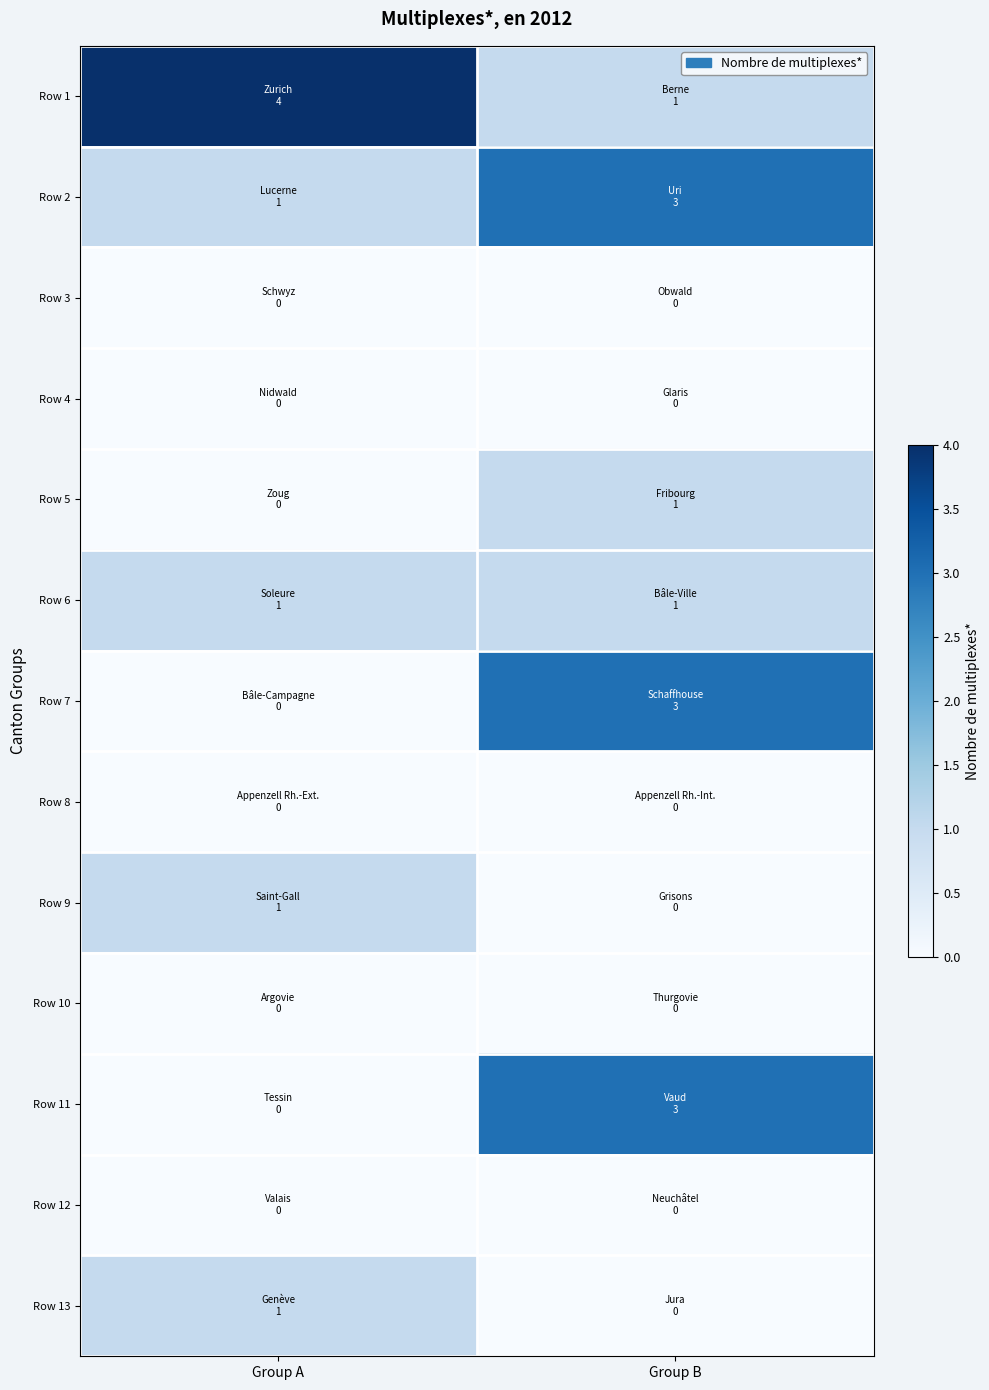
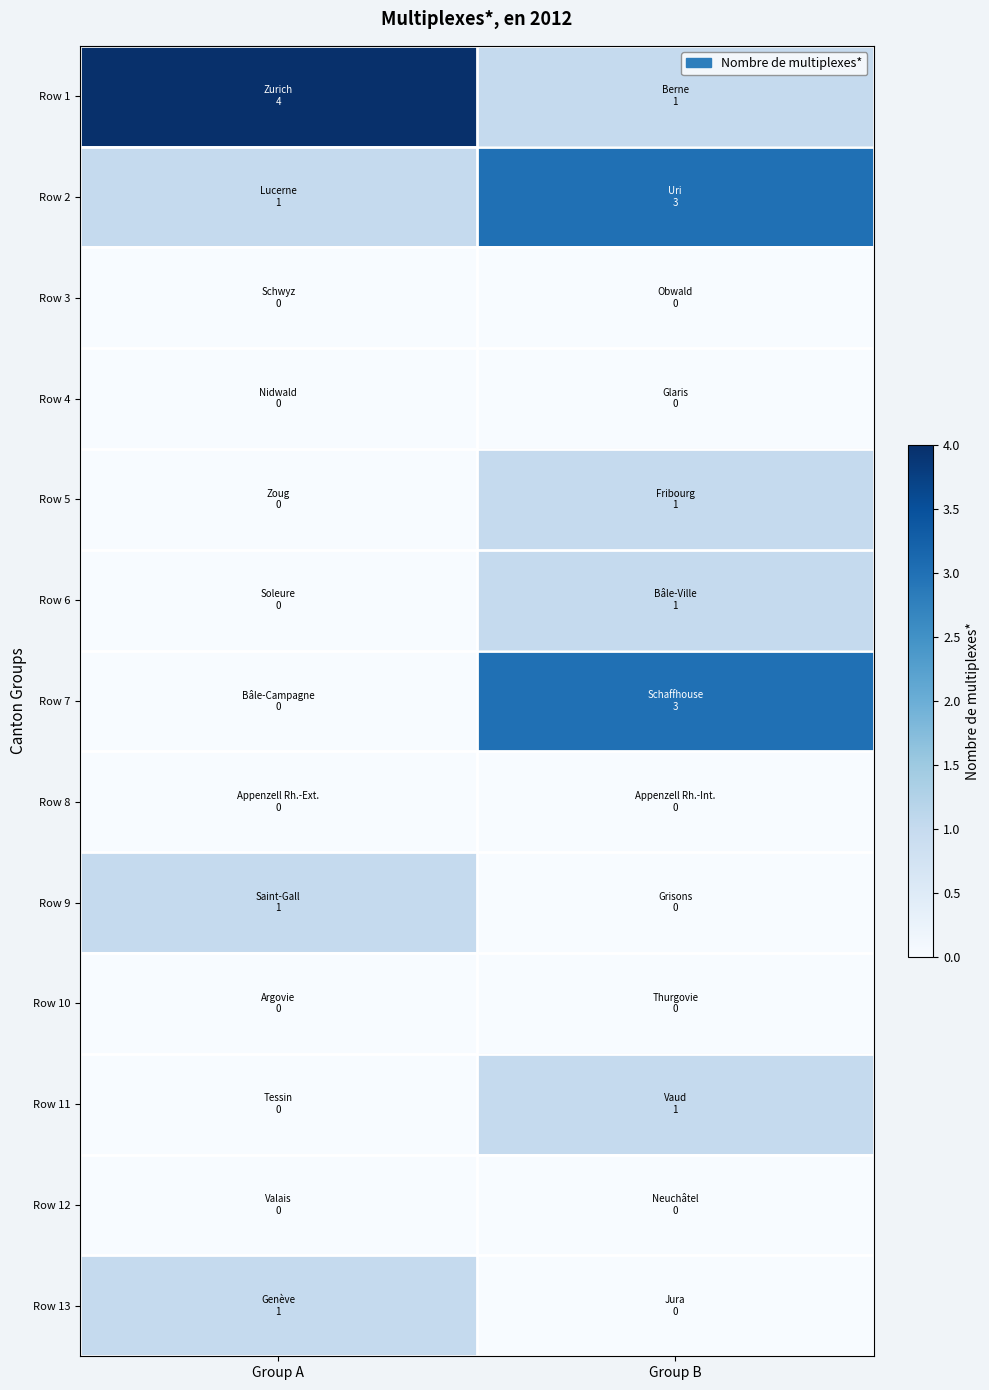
  {
    "Row 1": {
      "Group A": 4,
      "Group B": 1
    },
    "Row 2": {
      "Group A": 1,
      "Group B": 3
    },
    "Row 3": {
      "Group A": 0,
      "Group B": 0
    },
    "Row 4": {
      "Group A": 0,
      "Group B": 0
    },
    "Row 5": {
      "Group A": 0,
      "Group B": 1
    },
    "Row 6": {
-     "Group A": 1,
+     "Group A": 0,
      "Group B": 1
    },
    "Row 7": {
      "Group A": 0,
      "Group B": 3
    },
    "Row 8": {
      "Group A": 0,
      "Group B": 0
    },
    "Row 9": {
      "Group A": 1,
      "Group B": 0
    },
    "Row 10": {
      "Group A": 0,
      "Group B": 0
    },
    "Row 11": {
      "Group A": 0,
-     "Group B": 3
+     "Group B": 1
    },
    "Row 12": {
      "Group A": 0,
      "Group B": 0
    },
    "Row 13": {
      "Group A": 1,
      "Group B": 0
    }
  }
